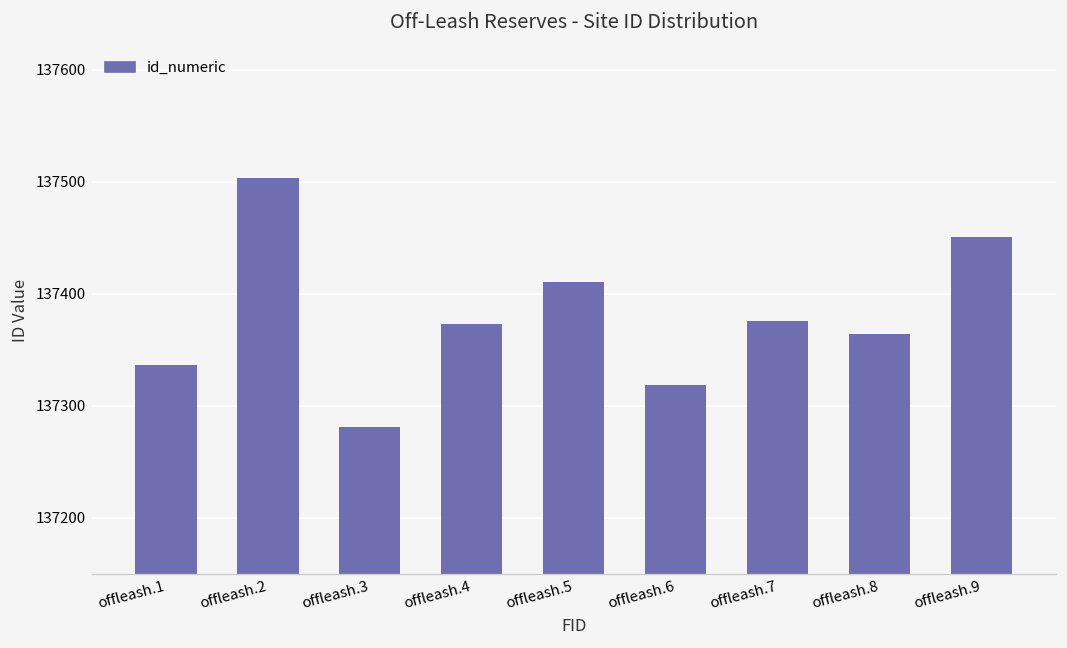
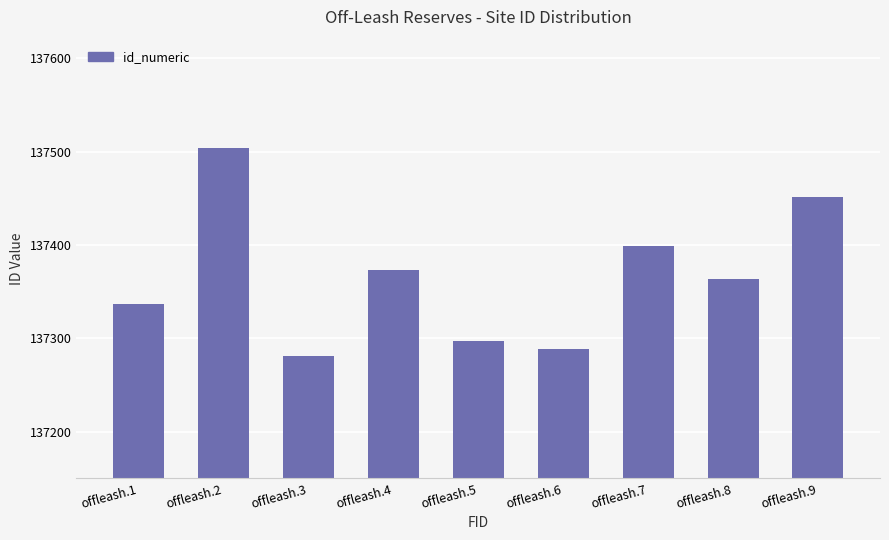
  {
    "offleash.1": 137340,
    "offleash.2": 137500,
    "offleash.3": 137280,
    "offleash.4": 137370,
-   "offleash.5": 137410,
-   "offleash.6": 137320,
-   "offleash.7": 137380,
+   "offleash.5": 137300,
+   "offleash.6": 137290,
+   "offleash.7": 137400,
    "offleash.8": 137360,
    "offleash.9": 137450
  }
